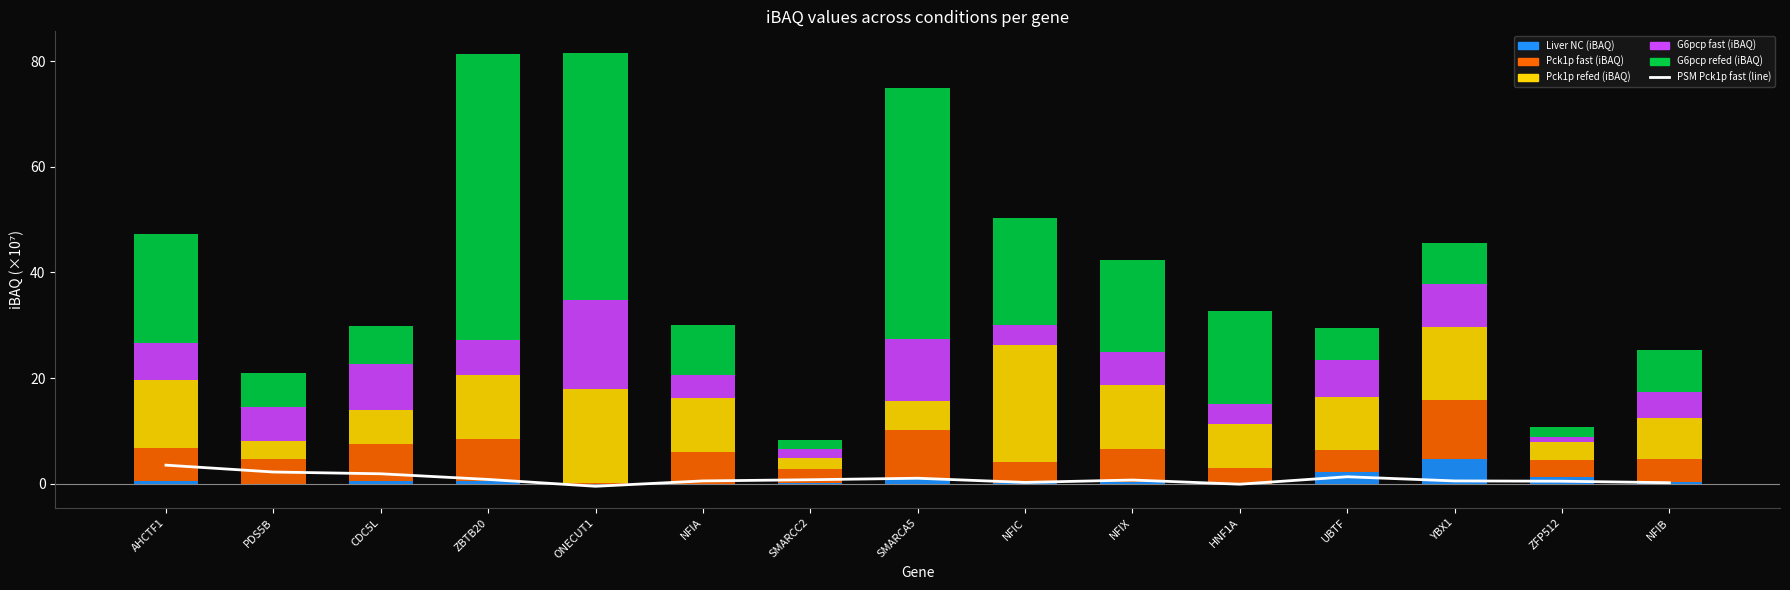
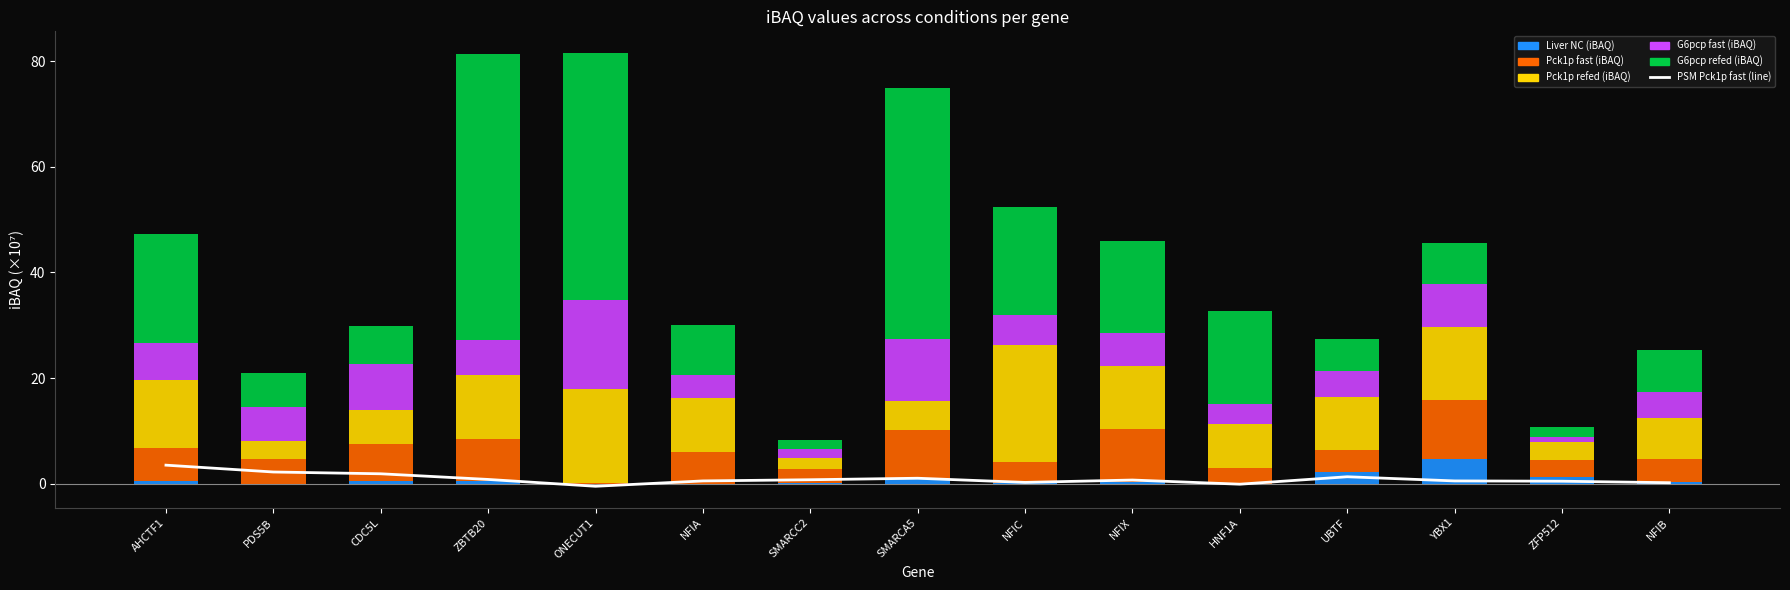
  {
    "PSM Pck1p fast (line)": {
      "AHCTF1": 4,
      "PDS5B": 2,
      "CDC5L": 2,
      "ZBTB20": 1,
      "ONECUT1": -1,
      "NFIA": 1,
      "SMARCC2": 1,
      "SMARCA5": 1,
      "NFIC": 0,
      "NFIX": 1,
      "HNF1A": 0,
      "UBTF": 1,
      "YBX1": 1,
      "ZFP512": 0,
      "NFIB": 0
    },
    "Pck1p fast (iBAQ)": {
      "AHCTF1": 6,
      "PDS5B": 5,
      "CDC5L": 7,
      "ZBTB20": 8,
      "NFIA": 6,
      "SMARCC2": 3,
      "SMARCA5": 9,
      "NFIC": 4,
-     "NFIX": 6,
+     "NFIX": 10,
      "HNF1A": 3,
      "UBTF": 4,
      "YBX1": 11,
      "ZFP512": 3,
      "NFIB": 4
    },
    "Pck1p refed (iBAQ)": {
      "AHCTF1": 13,
      "PDS5B": 4,
      "CDC5L": 6,
      "ZBTB20": 12,
      "ONECUT1": 18,
      "NFIA": 10,
      "SMARCC2": 2,
      "SMARCA5": 5,
      "NFIC": 22,
      "NFIX": 12,
      "HNF1A": 8,
      "UBTF": 10,
      "YBX1": 14,
      "ZFP512": 3,
      "NFIB": 8
    },
    "G6pcp fast (iBAQ)": {
      "AHCTF1": 7,
      "PDS5B": 6,
      "CDC5L": 9,
      "ZBTB20": 7,
      "ONECUT1": 17,
      "NFIA": 4,
      "SMARCC2": 2,
      "SMARCA5": 12,
-     "NFIC": 4,
+     "NFIC": 6,
      "NFIX": 6,
      "HNF1A": 4,
-     "UBTF": 7,
+     "UBTF": 5,
      "YBX1": 8,
      "ZFP512": 1,
      "NFIB": 5
    },
    "G6pcp refed (iBAQ)": {
      "AHCTF1": 21,
      "PDS5B": 6,
      "CDC5L": 7,
      "ZBTB20": 54,
      "ONECUT1": 47,
      "NFIA": 10,
      "SMARCC2": 2,
      "SMARCA5": 48,
      "NFIC": 20,
      "NFIX": 17,
      "HNF1A": 18,
      "UBTF": 6,
      "YBX1": 8,
      "ZFP512": 2,
      "NFIB": 8
    }
  }
